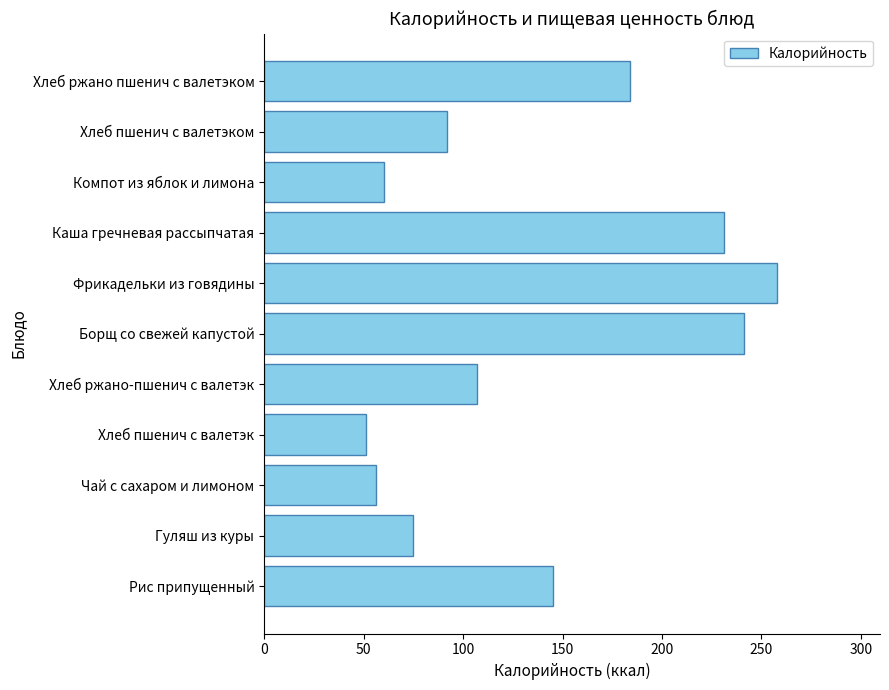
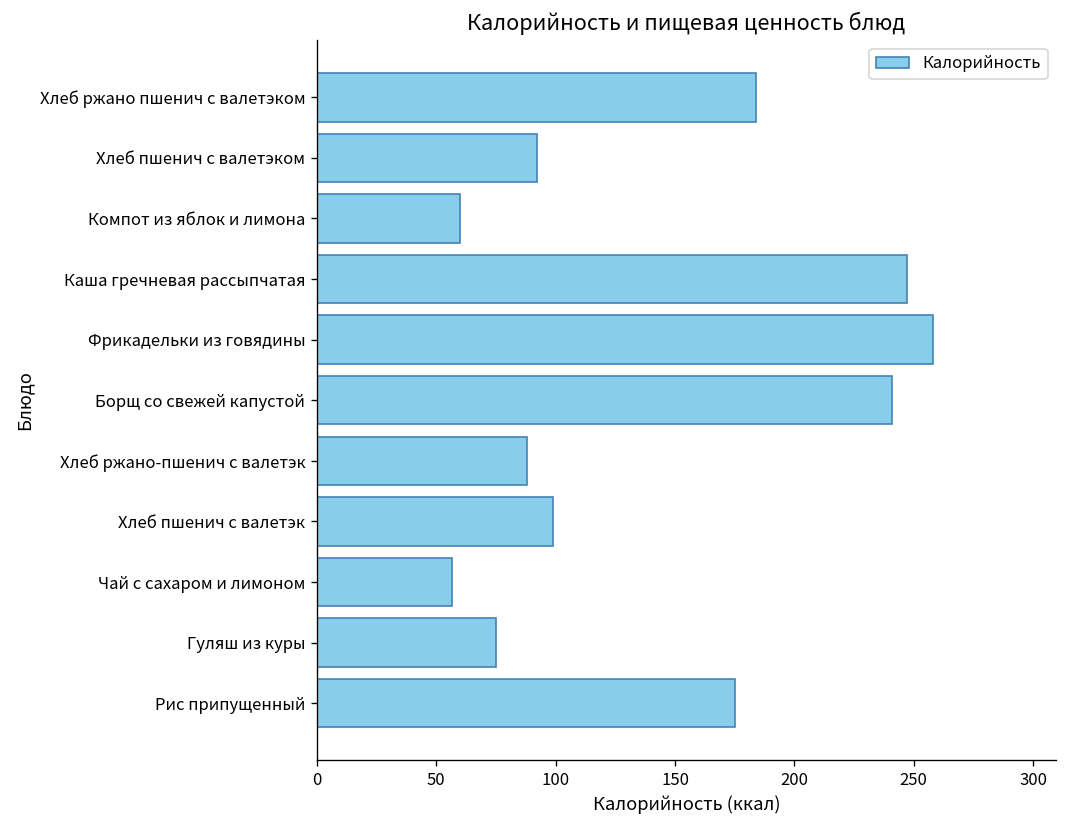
  {
    "Хлеб ржано пшенич с валетэком": 184,
    "Хлеб пшенич с валетэком": 92,
    "Компот из яблок и лимона": 60,
-   "Каша гречневая рассыпчатая": 231,
+   "Каша гречневая рассыпчатая": 247,
    "Фрикадельки из говядины": 258,
    "Борщ со свежей капустой": 241,
-   "Хлеб ржано-пшенич с валетэк": 107,
-   "Хлеб пшенич с валетэк": 51,
+   "Хлеб ржано-пшенич с валетэк": 88,
+   "Хлеб пшенич с валетэк": 99,
    "Чай с сахаром и лимоном": 56,
    "Гуляш из куры": 75,
-   "Рис припущенный": 145
+   "Рис припущенный": 175
  }
